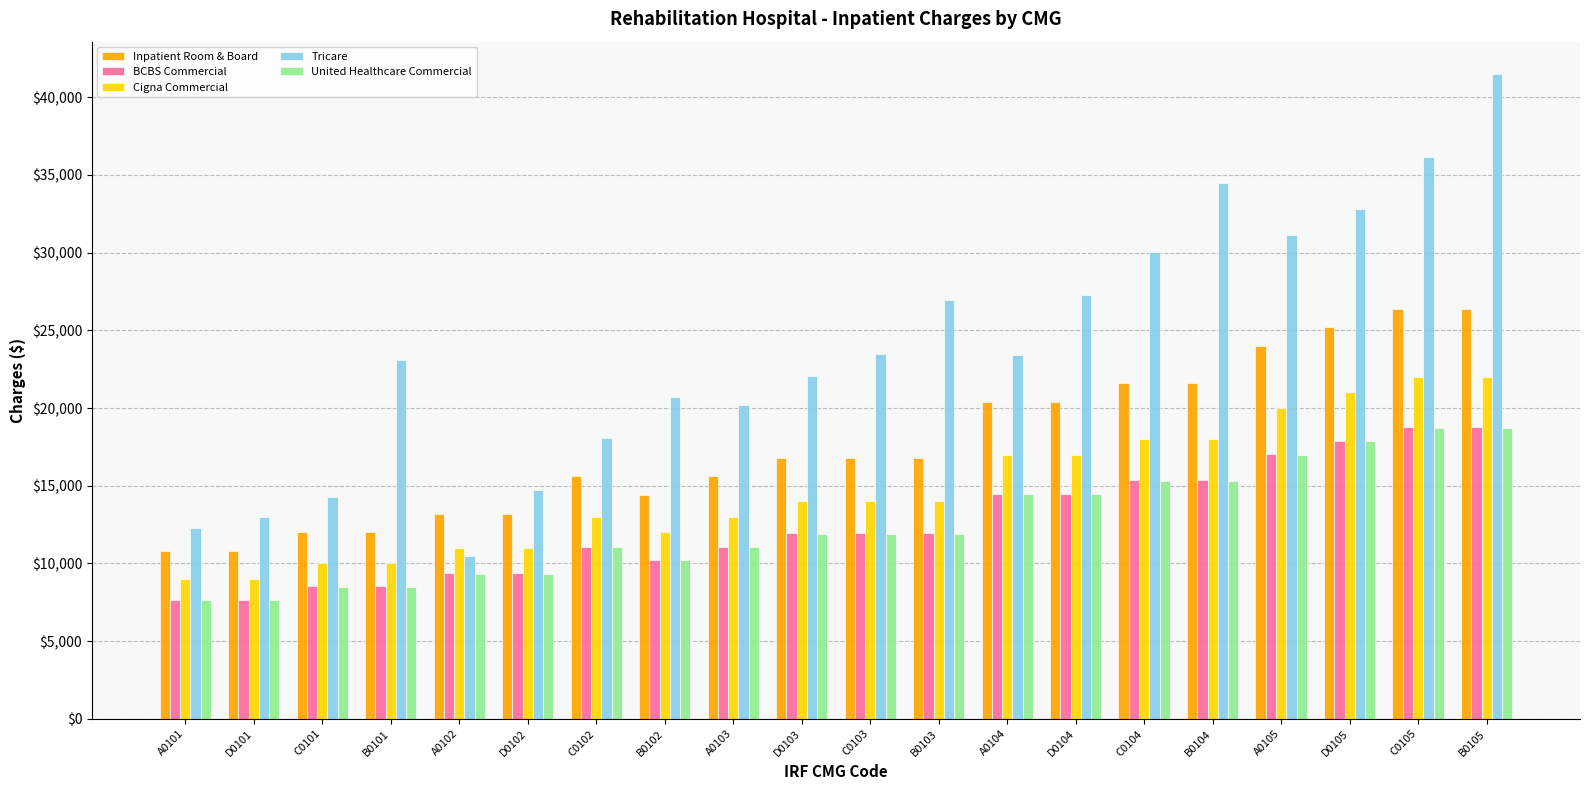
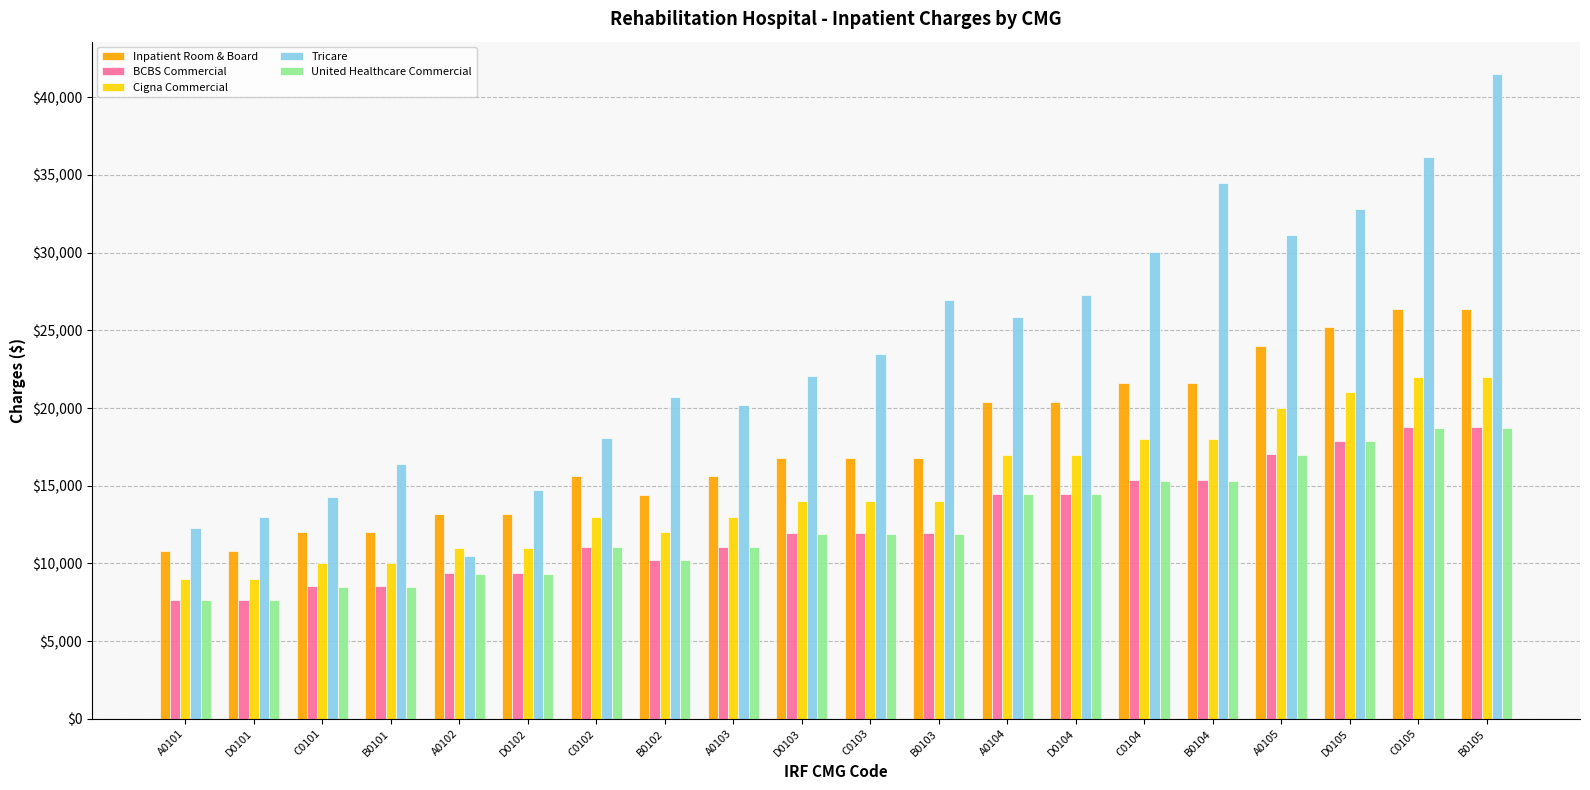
  {
    "BCBS Commercial": {
      "A0101": "$7,700",
      "D0101": "$7,700",
      "C0101": "$8,500",
      "B0101": "$8,500",
      "A0102": "$9,400",
      "D0102": "$9,400",
      "C0102": "$11,100",
      "B0102": "$10,200",
      "A0103": "$11,100",
      "D0103": "$11,900",
      "C0103": "$11,900",
      "B0103": "$11,900",
      "A0104": "$14,500",
      "D0104": "$14,500",
      "C0104": "$15,400",
      "B0104": "$15,400",
      "A0105": "$17,100",
      "D0105": "$17,900",
      "C0105": "$18,800",
      "B0105": "$18,800"
    },
    "Tricare": {
      "A0101": "$12,300",
      "D0101": "$13,000",
      "C0101": "$14,300",
-     "B0101": "$23,100",
+     "B0101": "$16,400",
      "A0102": "$10,500",
      "D0102": "$14,700",
      "C0102": "$18,100",
      "B0102": "$20,700",
      "A0103": "$20,200",
      "D0103": "$22,100",
      "C0103": "$23,500",
      "B0103": "$26,900",
-     "A0104": "$23,400",
+     "A0104": "$25,900",
      "D0104": "$27,300",
      "C0104": "$30,000",
      "B0104": "$34,500",
      "A0105": "$31,100",
      "D0105": "$32,800",
      "C0105": "$36,200",
      "B0105": "$41,500"
    },
    "United Healthcare Commercial": {
      "A0101": "$7,700",
      "D0101": "$7,700",
      "C0101": "$8,500",
      "B0101": "$8,500",
      "A0102": "$9,400",
      "D0102": "$9,400",
      "C0102": "$11,100",
      "B0102": "$10,200",
      "A0103": "$11,100",
      "D0103": "$11,900",
      "C0103": "$11,900",
      "B0103": "$11,900",
      "A0104": "$14,500",
      "D0104": "$14,500",
      "C0104": "$15,300",
      "B0104": "$15,300",
      "A0105": "$17,000",
      "D0105": "$17,900",
      "C0105": "$18,700",
      "B0105": "$18,700"
    }
  }
